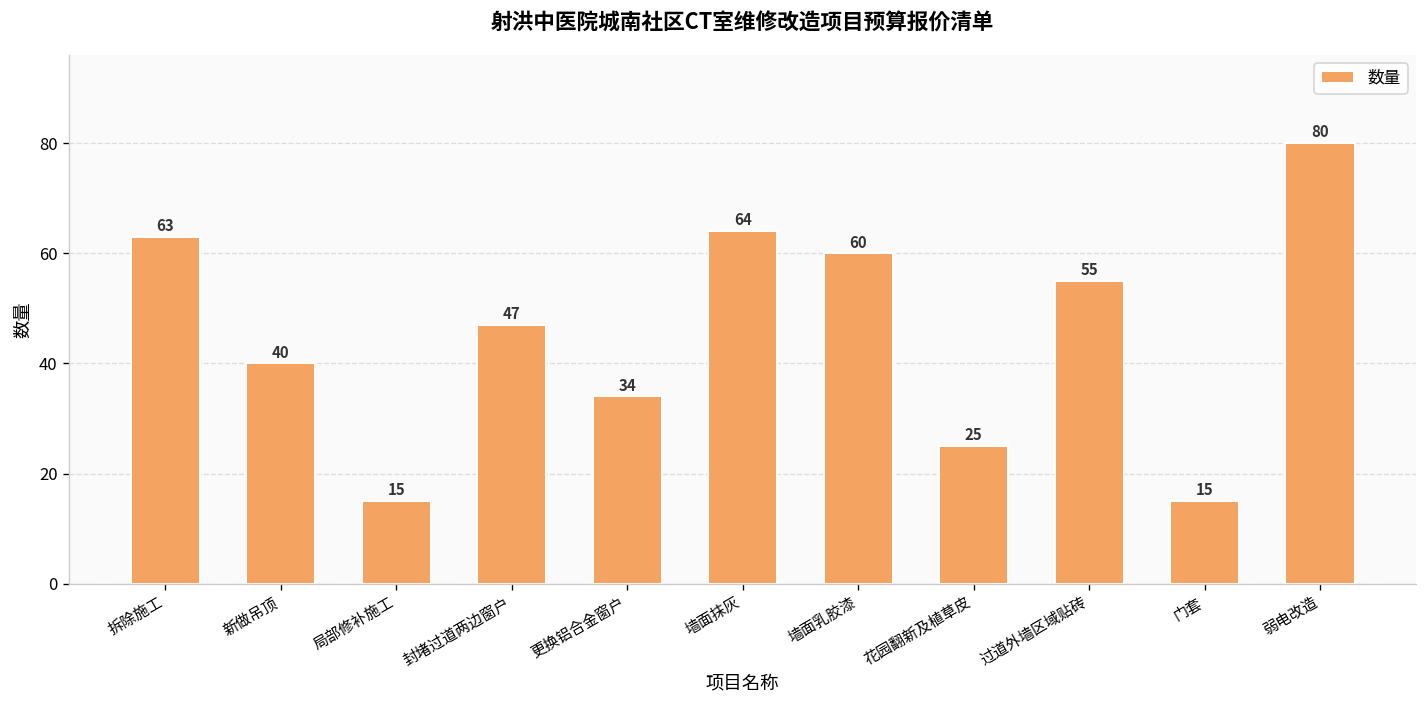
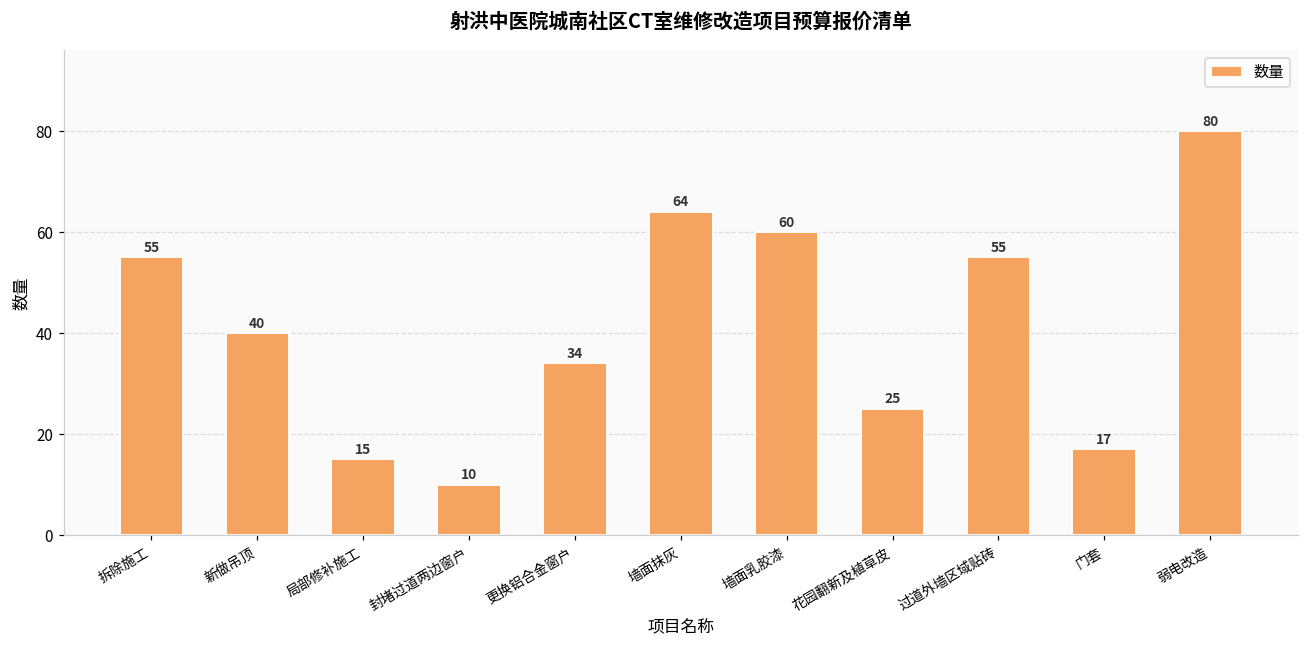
  {
-   "拆除施工": 63,
+   "拆除施工": 55,
    "新做吊顶": 40,
    "局部修补施工": 15,
-   "封堵过道两边窗户": 47,
+   "封堵过道两边窗户": 10,
    "更换铝合金窗户": 34,
    "墙面抹灰": 64,
    "墙面乳胶漆": 60,
    "花园翻新及植草皮": 25,
    "过道外墙区域贴砖": 55,
-   "门套": 15,
+   "门套": 17,
    "弱电改造": 80
  }
